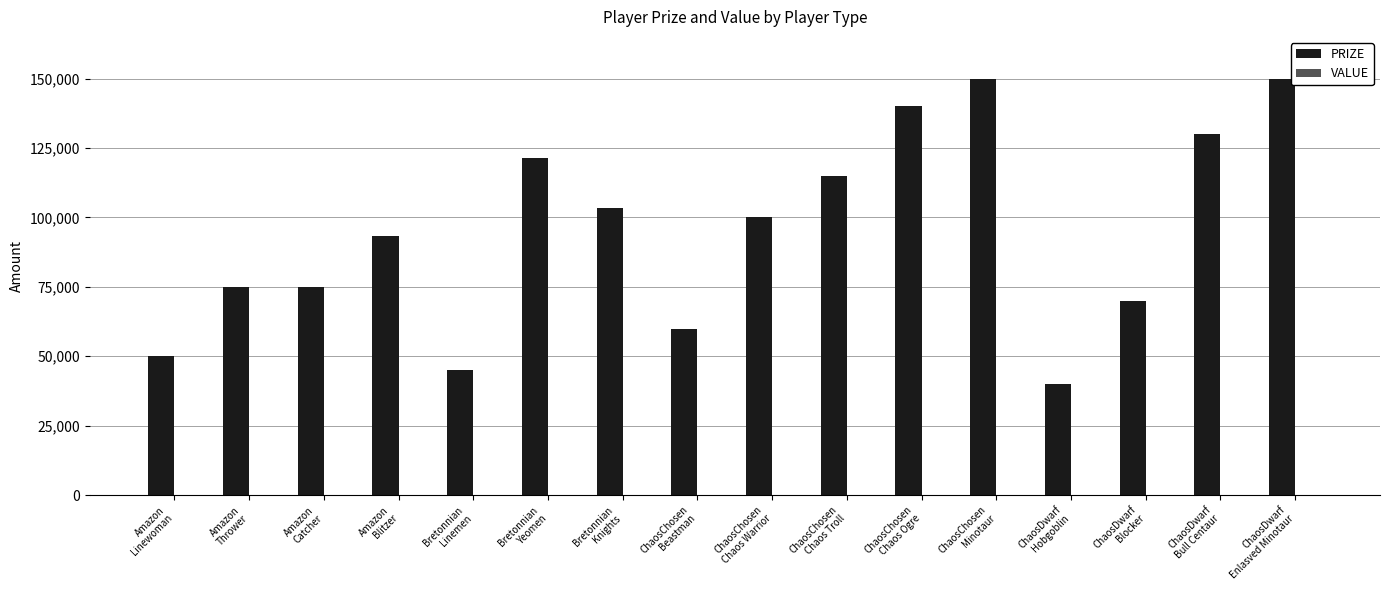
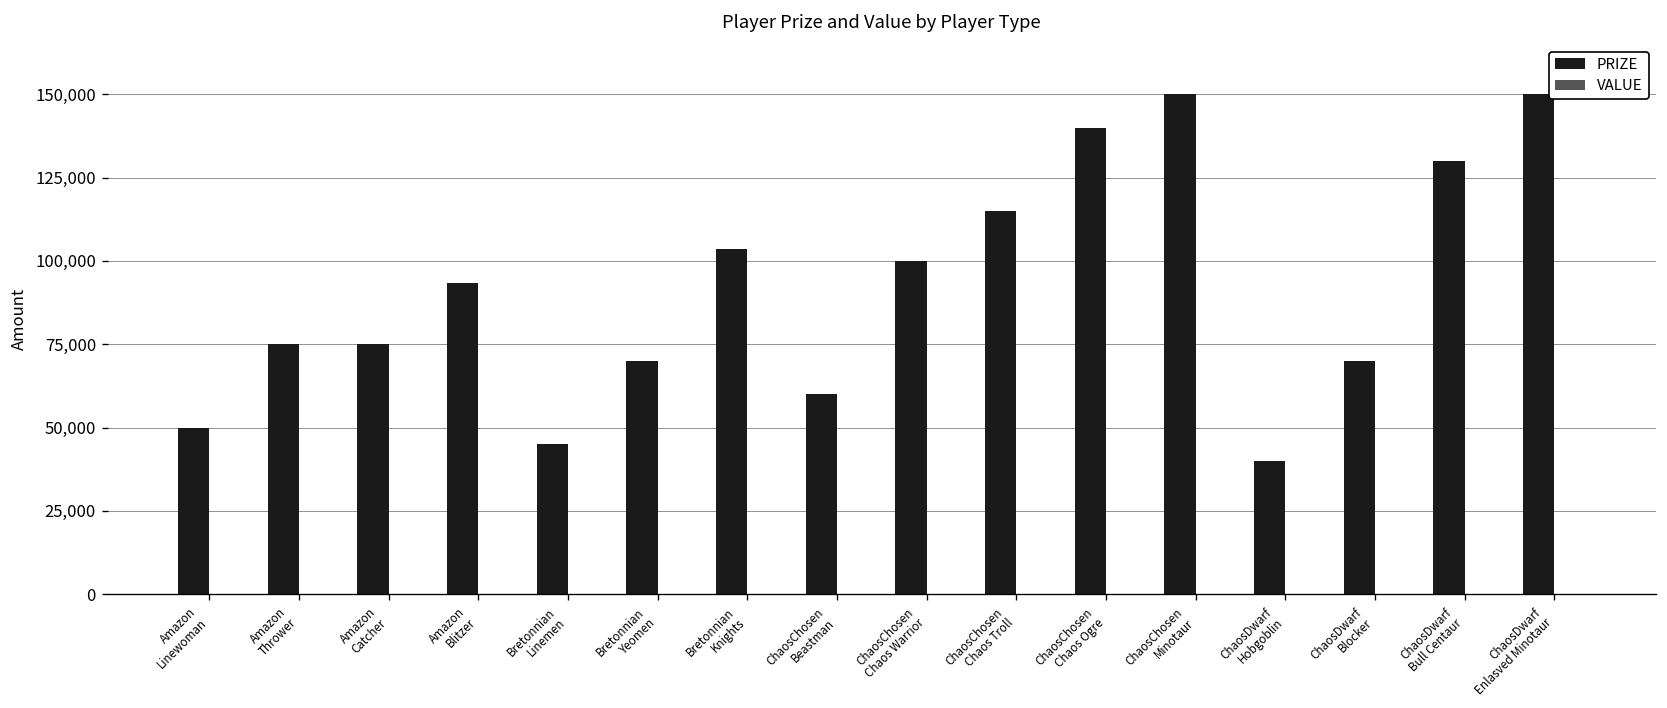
  {
    "PRIZE": {
      "Amazon Linewoman": "50,000",
      "Amazon Thrower": "75,000",
      "Amazon Catcher": "75,000",
      "Amazon Blitzer": "93,000",
      "Bretonnian Linemen": "45,000",
-     "Bretonnian Yeomen": "121,000",
+     "Bretonnian Yeomen": "70,000",
      "Bretonnian Knights": "103,000",
      "ChaosChosen Beastman": "60,000",
      "ChaosChosen Chaos Warrior": "100,000",
      "ChaosChosen Chaos Troll": "115,000",
      "ChaosChosen Chaos Ogre": "140,000",
      "ChaosChosen Minotaur": "150,000",
      "ChaosDwarf Hobgoblin": "40,000",
      "ChaosDwarf Blocker": "70,000",
      "ChaosDwarf Bull Centaur": "130,000",
      "ChaosDwarf Enlasved Minotaur": "150,000"
    }
  }
